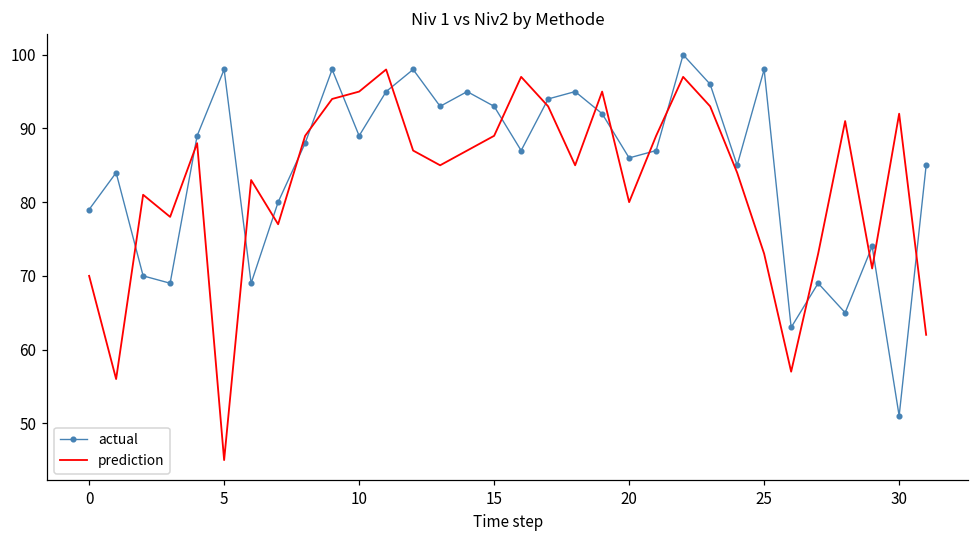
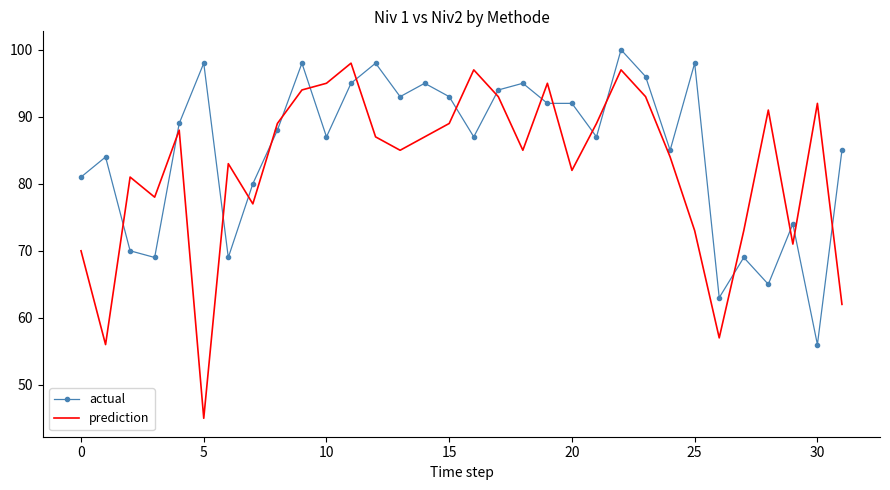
  {
    "actual": {
-     "0": 79,
+     "0": 81,
      "5": 98,
-     "10": 89,
+     "10": 87,
      "15": 93,
-     "20": 86,
+     "20": 92,
      "25": 98,
-     "30": 51
+     "30": 56
    },
    "prediction": {
      "0": 70,
      "5": 45,
      "10": 95,
      "15": 89,
-     "20": 80,
+     "20": 82,
      "25": 73,
      "30": 92
    }
  }
